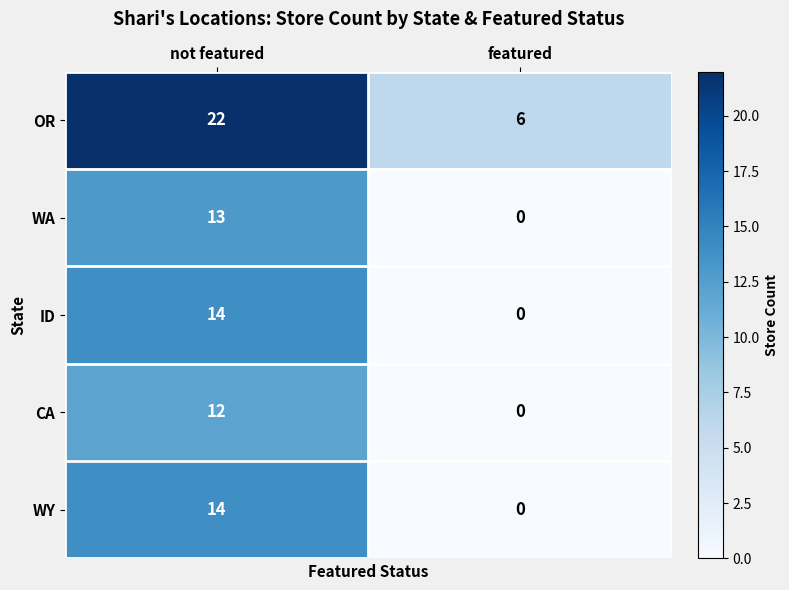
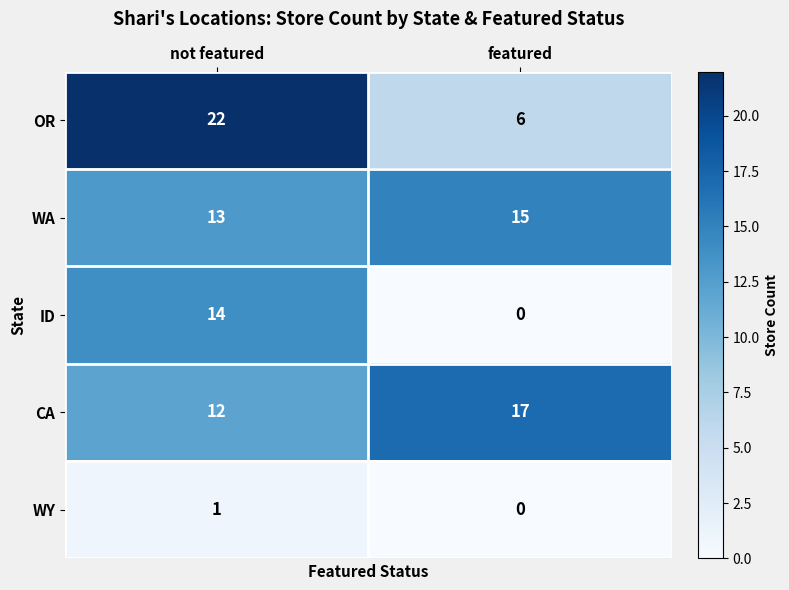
  {
    "OR": {
      "not featured": 22,
      "featured": 6
    },
    "WA": {
      "not featured": 13,
-     "featured": 0
+     "featured": 15
    },
    "ID": {
      "not featured": 14,
      "featured": 0
    },
    "CA": {
      "not featured": 12,
-     "featured": 0
+     "featured": 17
    },
    "WY": {
-     "not featured": 14,
+     "not featured": 1,
      "featured": 0
    }
  }
